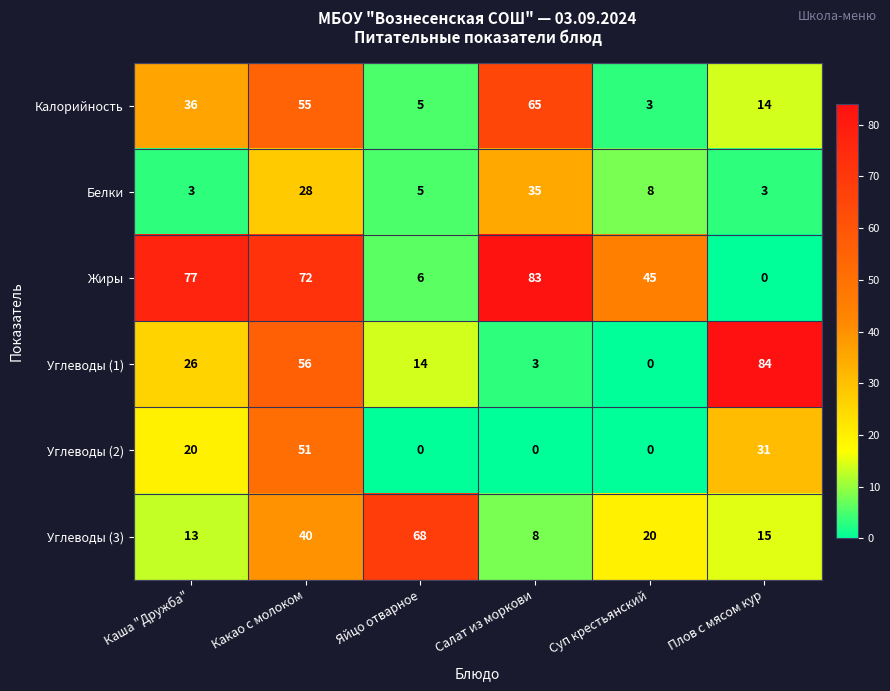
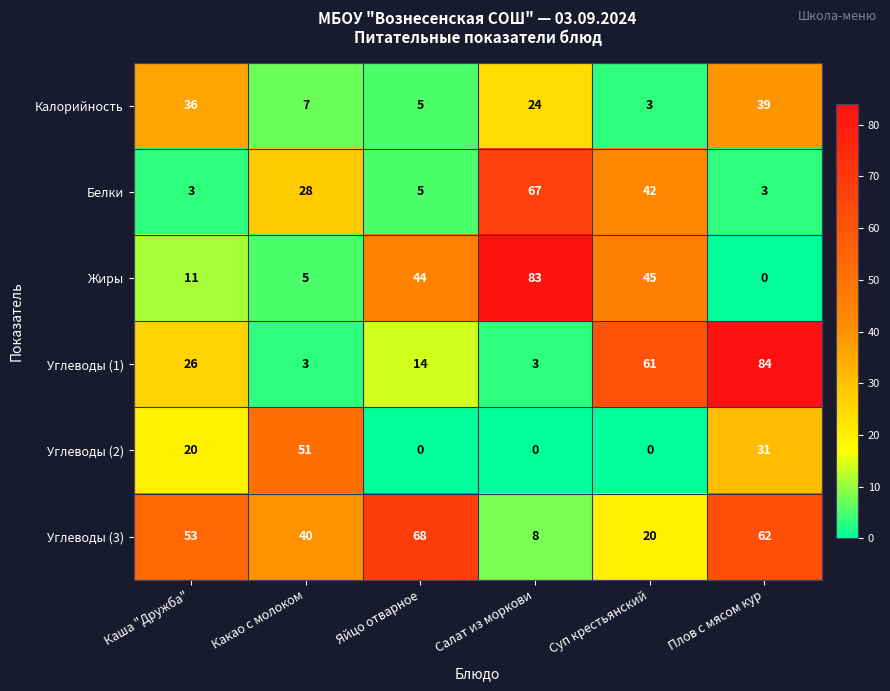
  {
    "Калорийность": {
      "Каша \"Дружба\"": 36,
-     "Какао с молоком": 55,
+     "Какао с молоком": 7,
      "Яйцо отварное": 5,
-     "Салат из моркови": 65,
+     "Салат из моркови": 24,
      "Суп крестьянский": 3,
-     "Плов с мясом кур": 14
+     "Плов с мясом кур": 39
    },
    "Белки": {
      "Каша \"Дружба\"": 3,
      "Какао с молоком": 28,
      "Яйцо отварное": 5,
-     "Салат из моркови": 35,
-     "Суп крестьянский": 8,
+     "Салат из моркови": 67,
+     "Суп крестьянский": 42,
      "Плов с мясом кур": 3
    },
    "Жиры": {
-     "Каша \"Дружба\"": 77,
-     "Какао с молоком": 72,
-     "Яйцо отварное": 6,
+     "Каша \"Дружба\"": 11,
+     "Какао с молоком": 5,
+     "Яйцо отварное": 44,
      "Салат из моркови": 83,
      "Суп крестьянский": 45,
      "Плов с мясом кур": 0
    },
    "Углеводы (1)": {
      "Каша \"Дружба\"": 26,
-     "Какао с молоком": 56,
+     "Какао с молоком": 3,
      "Яйцо отварное": 14,
      "Салат из моркови": 3,
-     "Суп крестьянский": 0,
+     "Суп крестьянский": 61,
      "Плов с мясом кур": 84
    },
    "Углеводы (2)": {
      "Каша \"Дружба\"": 20,
      "Какао с молоком": 51,
      "Яйцо отварное": 0,
      "Салат из моркови": 0,
      "Суп крестьянский": 0,
      "Плов с мясом кур": 31
    },
    "Углеводы (3)": {
-     "Каша \"Дружба\"": 13,
+     "Каша \"Дружба\"": 53,
      "Какао с молоком": 40,
      "Яйцо отварное": 68,
      "Салат из моркови": 8,
      "Суп крестьянский": 20,
-     "Плов с мясом кур": 15
+     "Плов с мясом кур": 62
    }
  }
